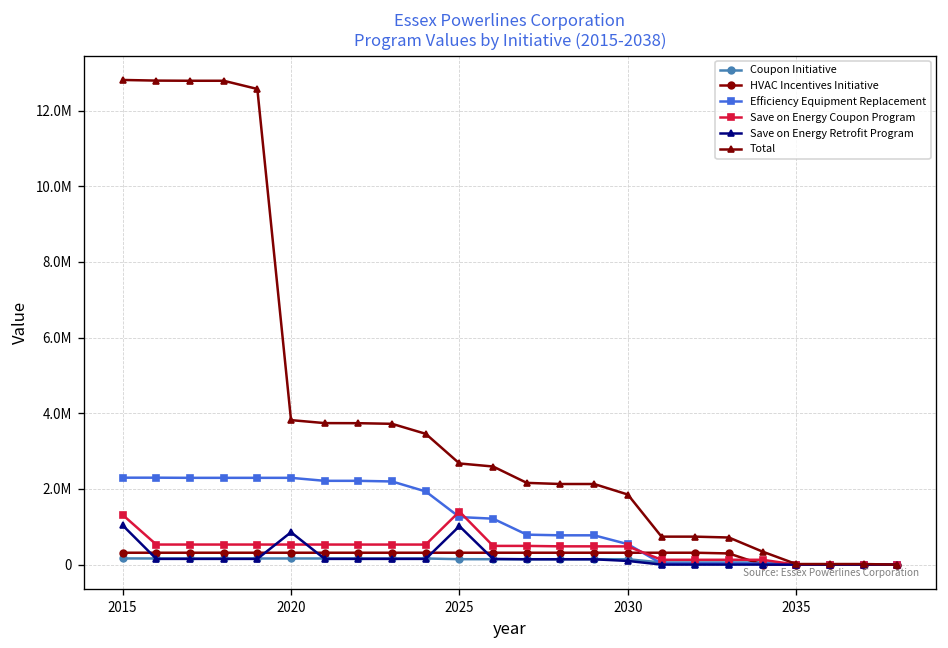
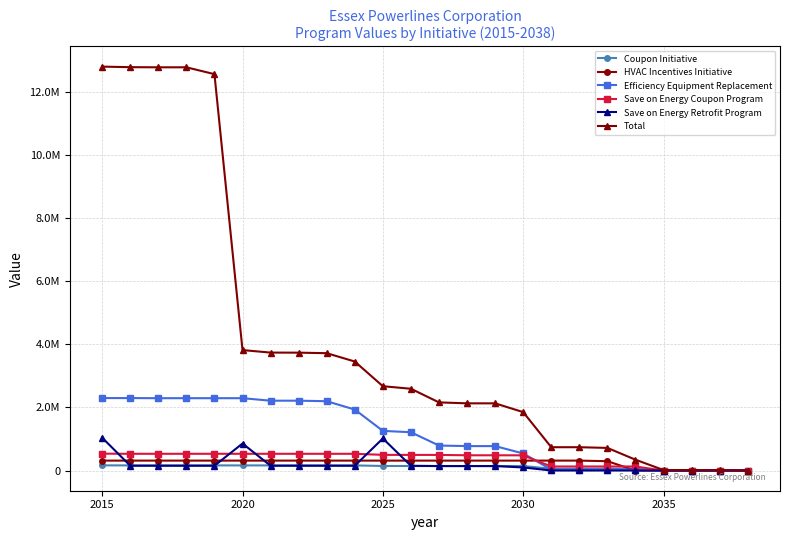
  {
    "Save on Energy Coupon Program": {
-     "2015": 1300000,
+     "2015": 500000,
      "2020": 500000,
-     "2025": 1400000
+     "2025": 500000
    },
    "Save on Energy Retrofit Program": {
      "2015": 1000000,
      "2020": 900000,
      "2025": 1000000
    }
  }
